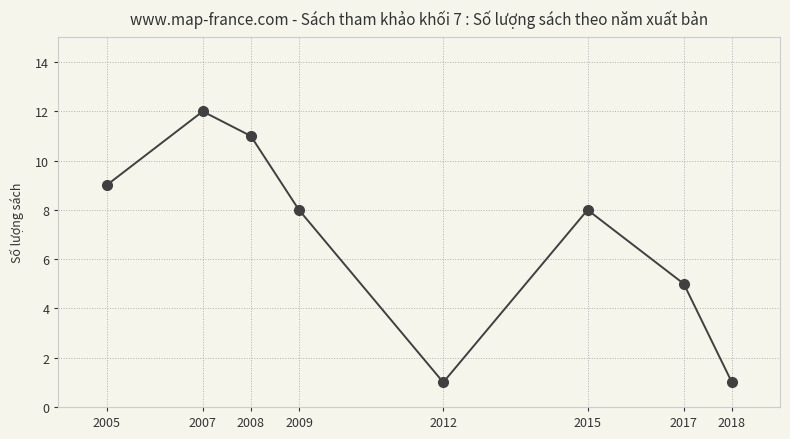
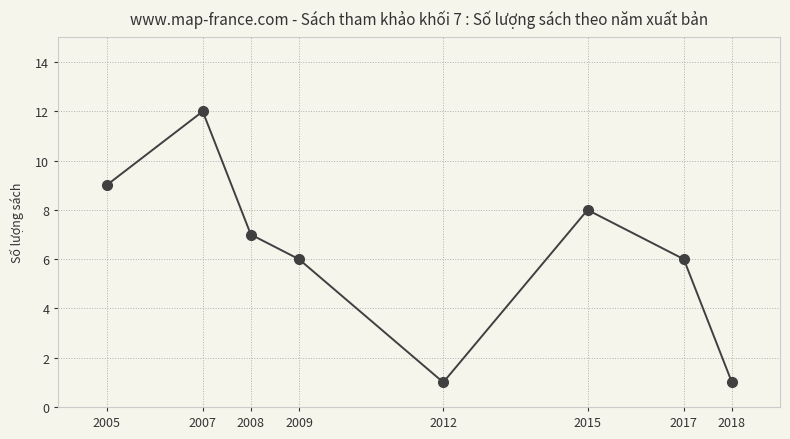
  {
    "2005": 9,
    "2007": 12,
-   "2008": 11,
-   "2009": 8,
+   "2008": 7,
+   "2009": 6,
    "2012": 1,
    "2015": 8,
-   "2017": 5,
+   "2017": 6,
    "2018": 1
  }
